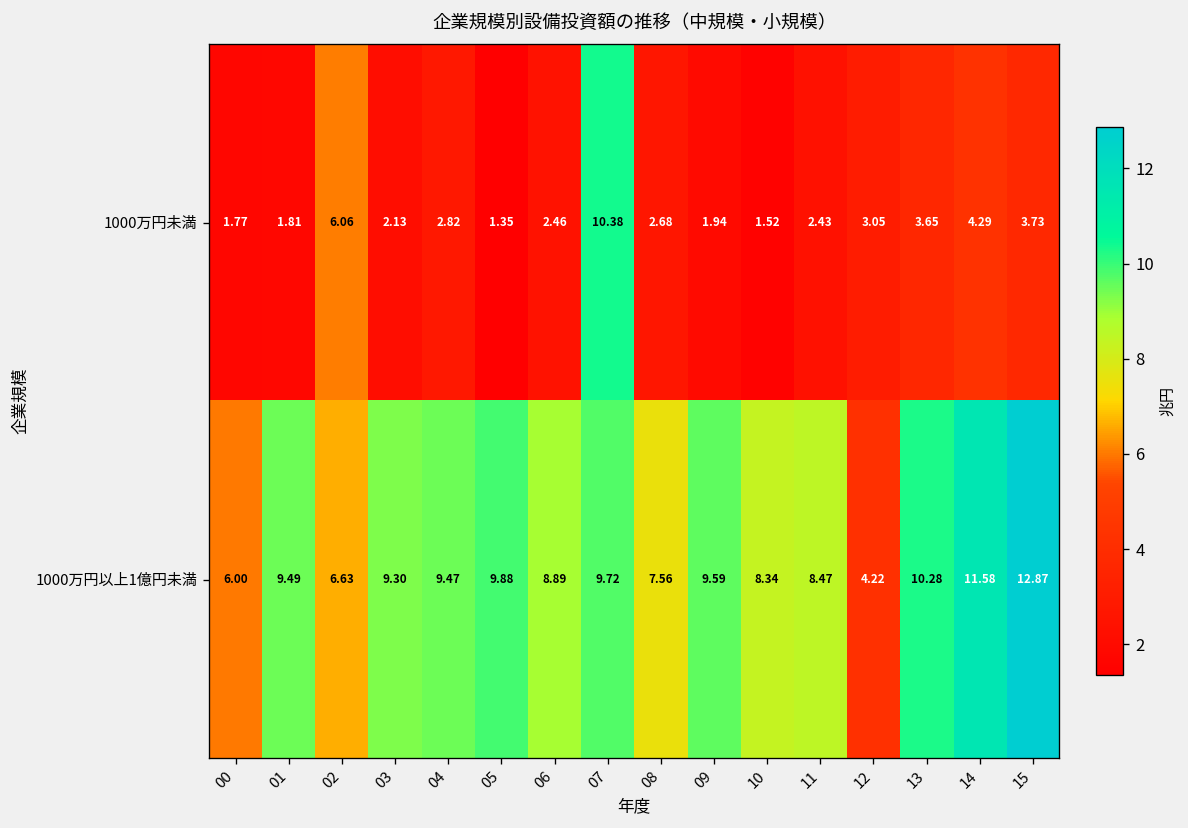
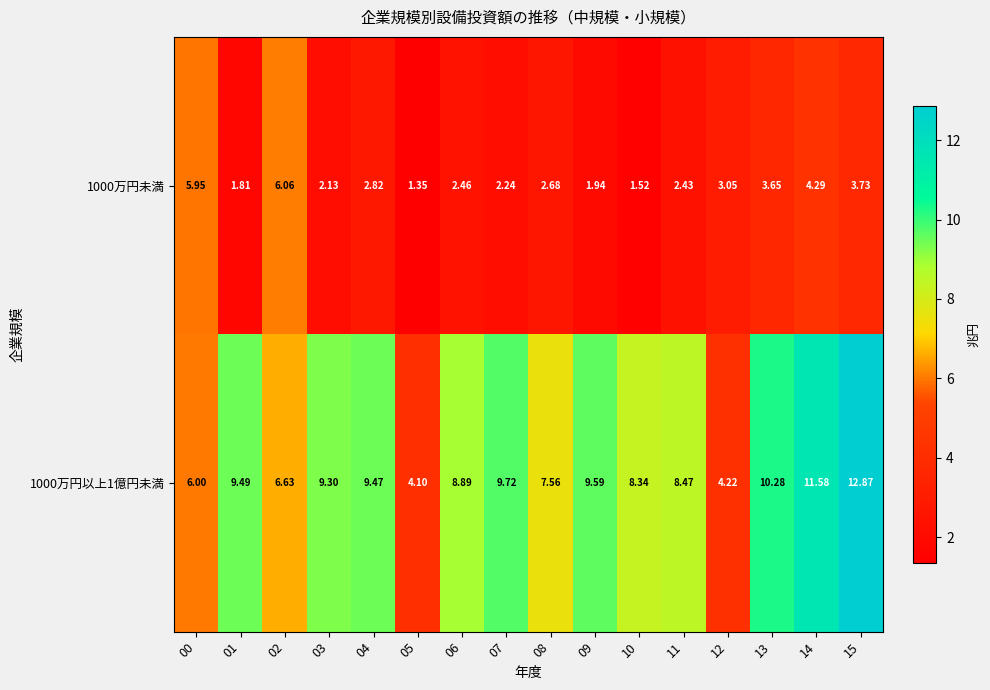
  {
    "1000万円未満": {
-     "00": 1.77,
+     "00": 5.95,
      "01": 1.81,
      "02": 6.06,
      "03": 2.13,
      "04": 2.82,
      "05": 1.35,
      "06": 2.46,
-     "07": 10.38,
+     "07": 2.24,
      "08": 2.68,
      "09": 1.94,
      "10": 1.52,
      "11": 2.43,
      "12": 3.05,
      "13": 3.65,
      "14": 4.29,
      "15": 3.73
    },
    "1000万円以上1億円未満": {
      "00": 6.00,
      "01": 9.49,
      "02": 6.63,
      "03": 9.30,
      "04": 9.47,
-     "05": 9.88,
+     "05": 4.10,
      "06": 8.89,
      "07": 9.72,
      "08": 7.56,
      "09": 9.59,
      "10": 8.34,
      "11": 8.47,
      "12": 4.22,
      "13": 10.28,
      "14": 11.58,
      "15": 12.87
    }
  }
